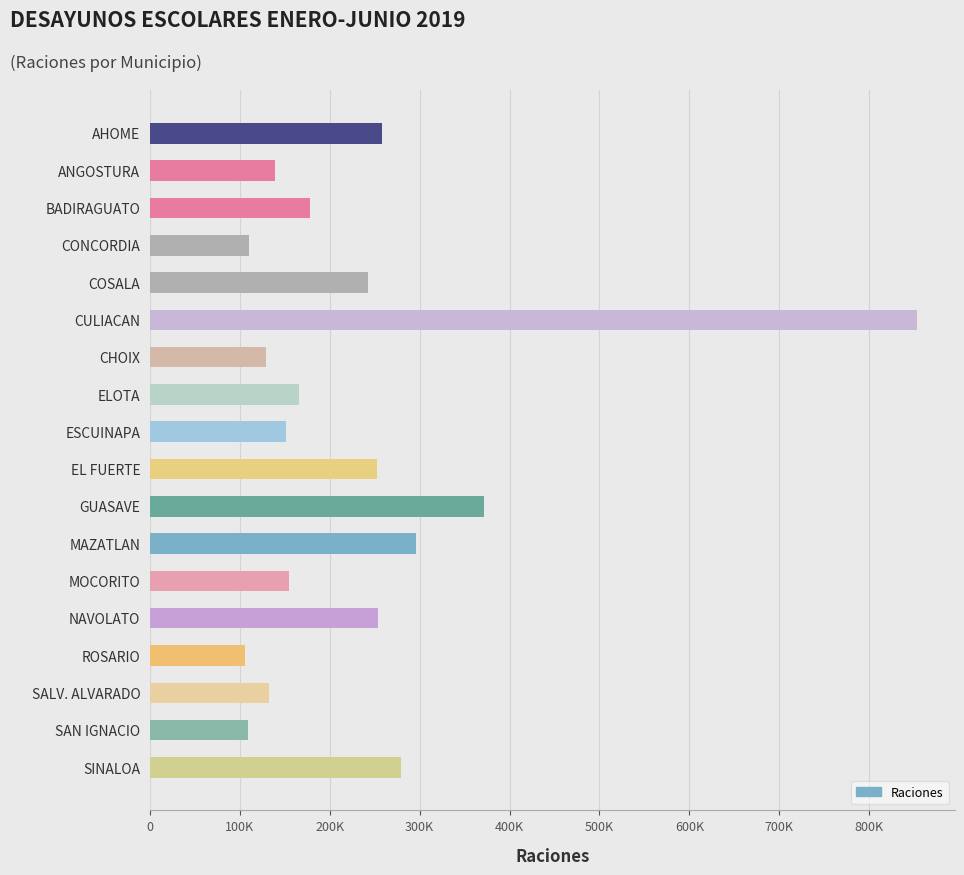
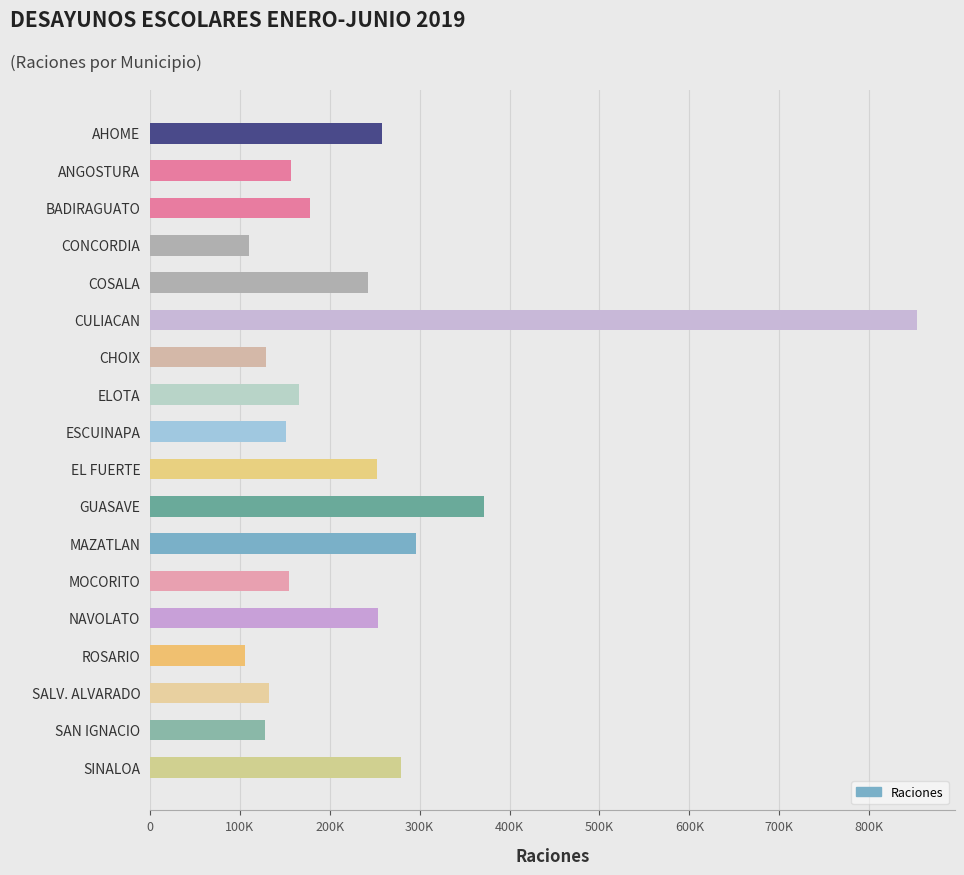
  {
    "AHOME": 260000,
-   "ANGOSTURA": 140000,
+   "ANGOSTURA": 160000,
    "BADIRAGUATO": 180000,
    "CONCORDIA": 110000,
    "COSALA": 240000,
    "CULIACAN": 850000,
    "CHOIX": 130000,
    "ELOTA": 170000,
    "ESCUINAPA": 150000,
    "EL FUERTE": 250000,
    "GUASAVE": 370000,
    "MAZATLAN": 300000,
    "MOCORITO": 150000,
    "NAVOLATO": 250000,
    "ROSARIO": 110000,
    "SALV. ALVARADO": 130000,
-   "SAN IGNACIO": 110000,
+   "SAN IGNACIO": 130000,
    "SINALOA": 280000
  }
